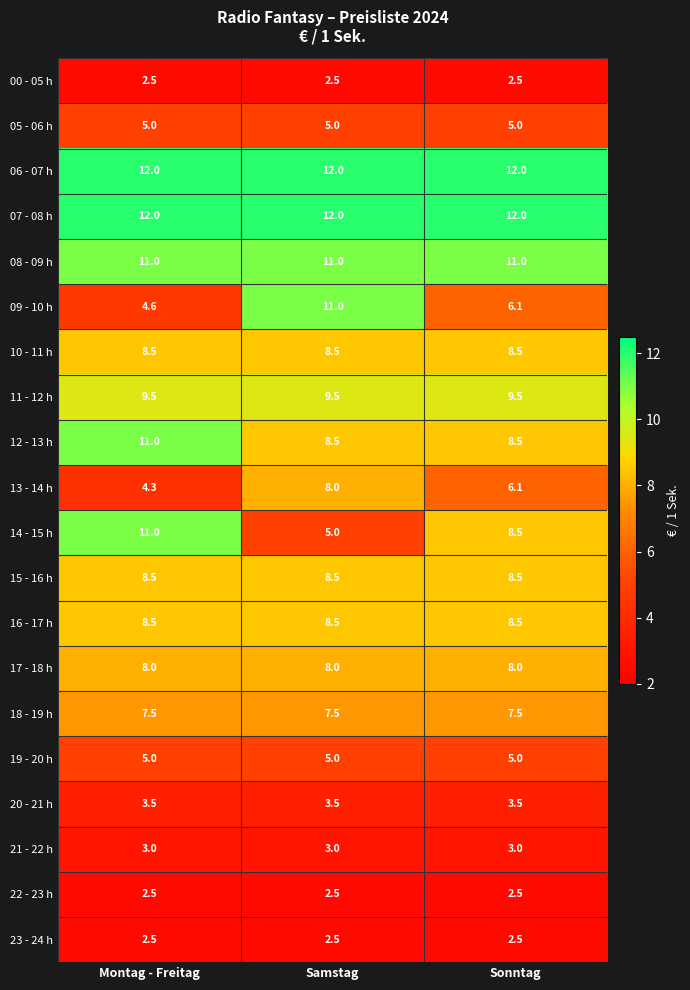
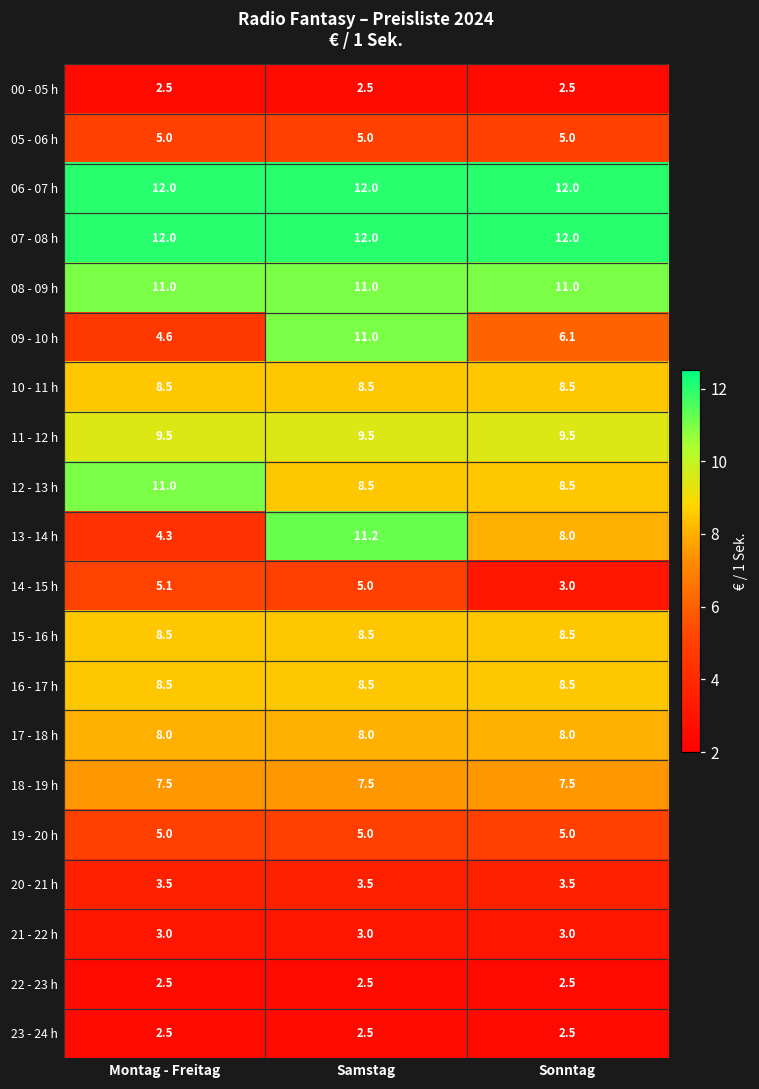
  {
    "00 - 05 h": {
      "Montag - Freitag": 2.5,
      "Samstag": 2.5,
      "Sonntag": 2.5
    },
    "05 - 06 h": {
      "Montag - Freitag": 5.0,
      "Samstag": 5.0,
      "Sonntag": 5.0
    },
    "06 - 07 h": {
      "Montag - Freitag": 12.0,
      "Samstag": 12.0,
      "Sonntag": 12.0
    },
    "07 - 08 h": {
      "Montag - Freitag": 12.0,
      "Samstag": 12.0,
      "Sonntag": 12.0
    },
    "08 - 09 h": {
      "Montag - Freitag": 11.0,
      "Samstag": 11.0,
      "Sonntag": 11.0
    },
    "09 - 10 h": {
      "Montag - Freitag": 4.6,
      "Samstag": 11.0,
      "Sonntag": 6.1
    },
    "10 - 11 h": {
      "Montag - Freitag": 8.5,
      "Samstag": 8.5,
      "Sonntag": 8.5
    },
    "11 - 12 h": {
      "Montag - Freitag": 9.5,
      "Samstag": 9.5,
      "Sonntag": 9.5
    },
    "12 - 13 h": {
      "Montag - Freitag": 11.0,
      "Samstag": 8.5,
      "Sonntag": 8.5
    },
    "13 - 14 h": {
      "Montag - Freitag": 4.3,
-     "Samstag": 8.0,
-     "Sonntag": 6.1
+     "Samstag": 11.2,
+     "Sonntag": 8.0
    },
    "14 - 15 h": {
-     "Montag - Freitag": 11.0,
+     "Montag - Freitag": 5.1,
      "Samstag": 5.0,
-     "Sonntag": 8.5
+     "Sonntag": 3.0
    },
    "15 - 16 h": {
      "Montag - Freitag": 8.5,
      "Samstag": 8.5,
      "Sonntag": 8.5
    },
    "16 - 17 h": {
      "Montag - Freitag": 8.5,
      "Samstag": 8.5,
      "Sonntag": 8.5
    },
    "17 - 18 h": {
      "Montag - Freitag": 8.0,
      "Samstag": 8.0,
      "Sonntag": 8.0
    },
    "18 - 19 h": {
      "Montag - Freitag": 7.5,
      "Samstag": 7.5,
      "Sonntag": 7.5
    },
    "19 - 20 h": {
      "Montag - Freitag": 5.0,
      "Samstag": 5.0,
      "Sonntag": 5.0
    },
    "20 - 21 h": {
      "Montag - Freitag": 3.5,
      "Samstag": 3.5,
      "Sonntag": 3.5
    },
    "21 - 22 h": {
      "Montag - Freitag": 3.0,
      "Samstag": 3.0,
      "Sonntag": 3.0
    },
    "22 - 23 h": {
      "Montag - Freitag": 2.5,
      "Samstag": 2.5,
      "Sonntag": 2.5
    },
    "23 - 24 h": {
      "Montag - Freitag": 2.5,
      "Samstag": 2.5,
      "Sonntag": 2.5
    }
  }
